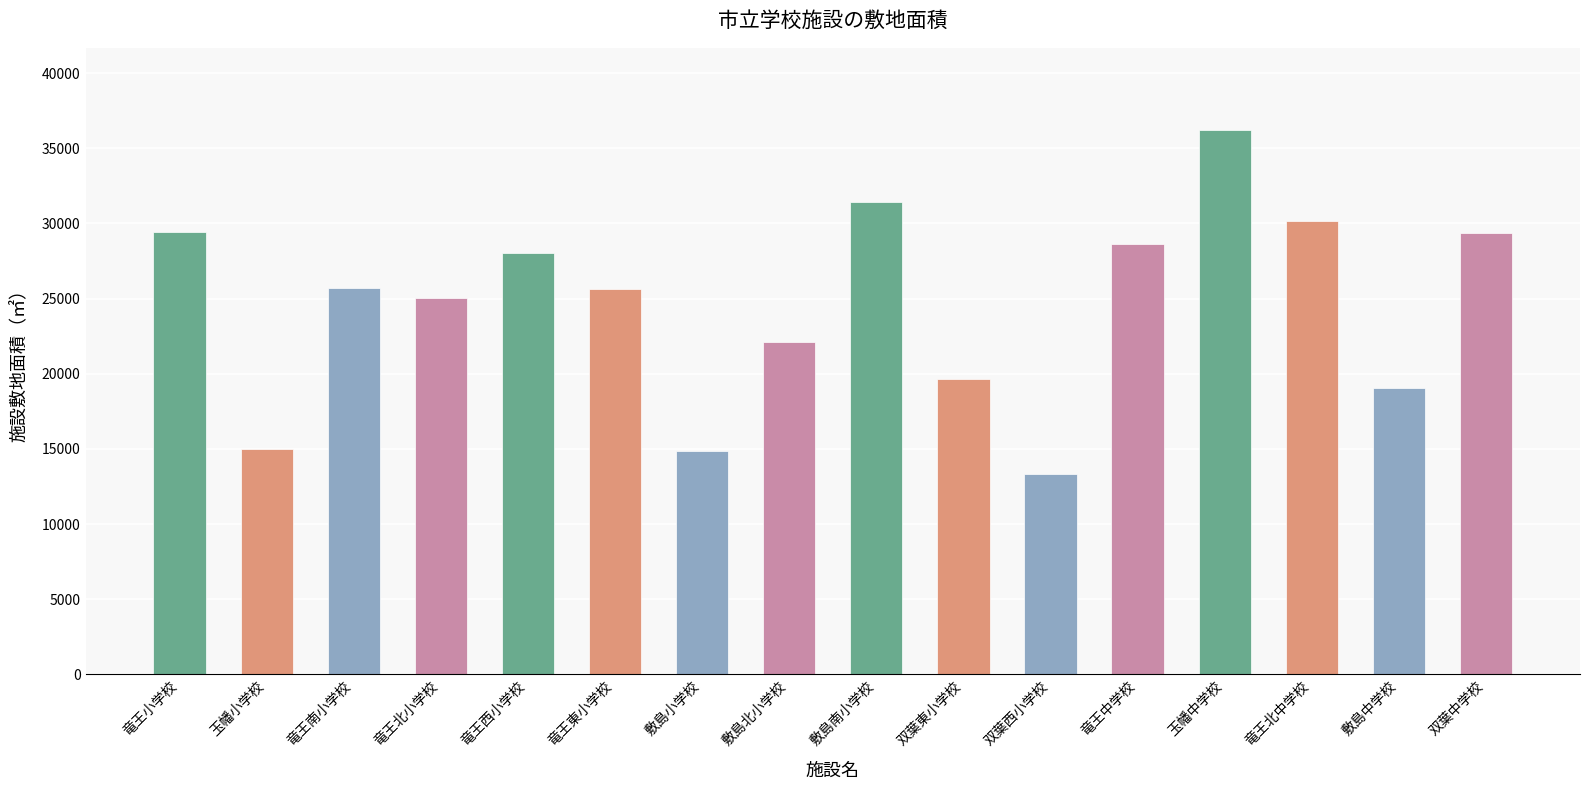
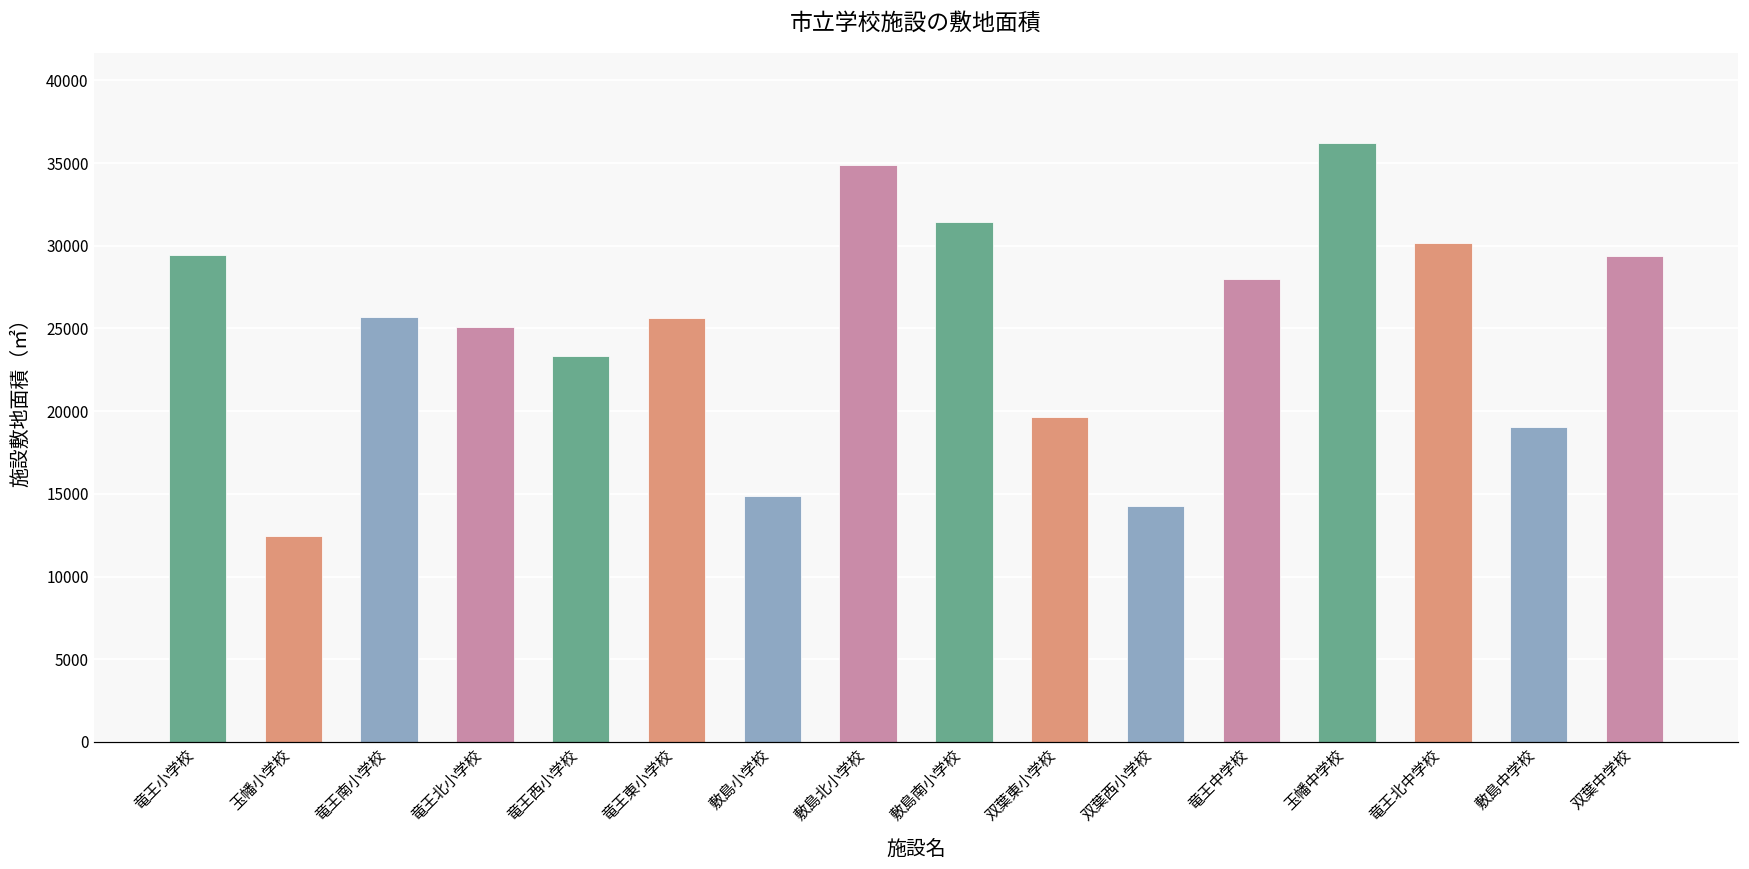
  {
    "竜王小学校": 29500,
-   "玉幡小学校": 15000,
+   "玉幡小学校": 12500,
    "竜王南小学校": 25700,
    "竜王北小学校": 25100,
-   "竜王西小学校": 28000,
+   "竜王西小学校": 23400,
    "竜王東小学校": 25600,
    "敷島小学校": 14900,
-   "敷島北小学校": 22100,
+   "敷島北小学校": 34900,
    "敷島南小学校": 31400,
    "双葉東小学校": 19600,
-   "双葉西小学校": 13400,
-   "竜王中学校": 28600,
+   "双葉西小学校": 14300,
+   "竜王中学校": 28000,
    "玉幡中学校": 36200,
    "竜王北中学校": 30100,
    "敷島中学校": 19100,
    "双葉中学校": 29400
  }
